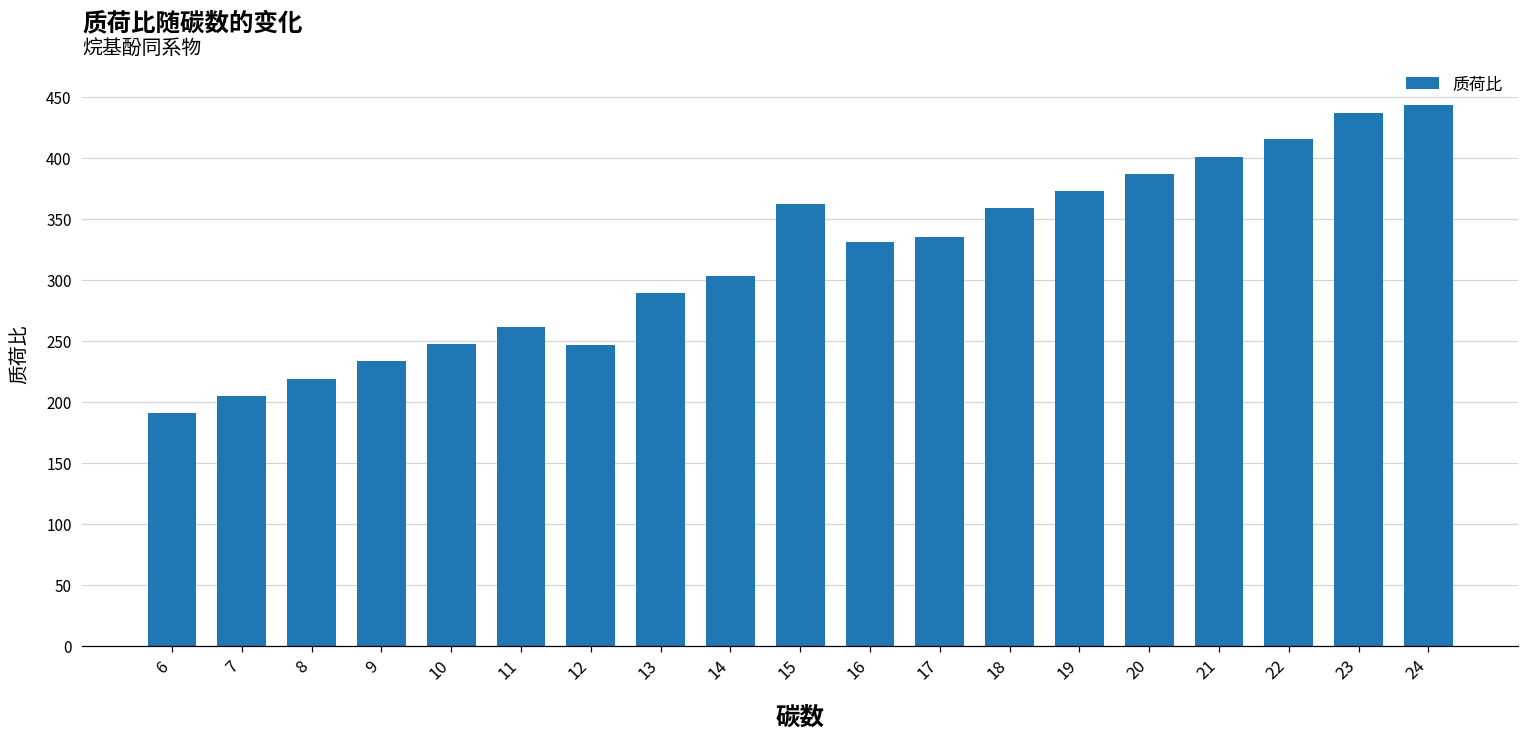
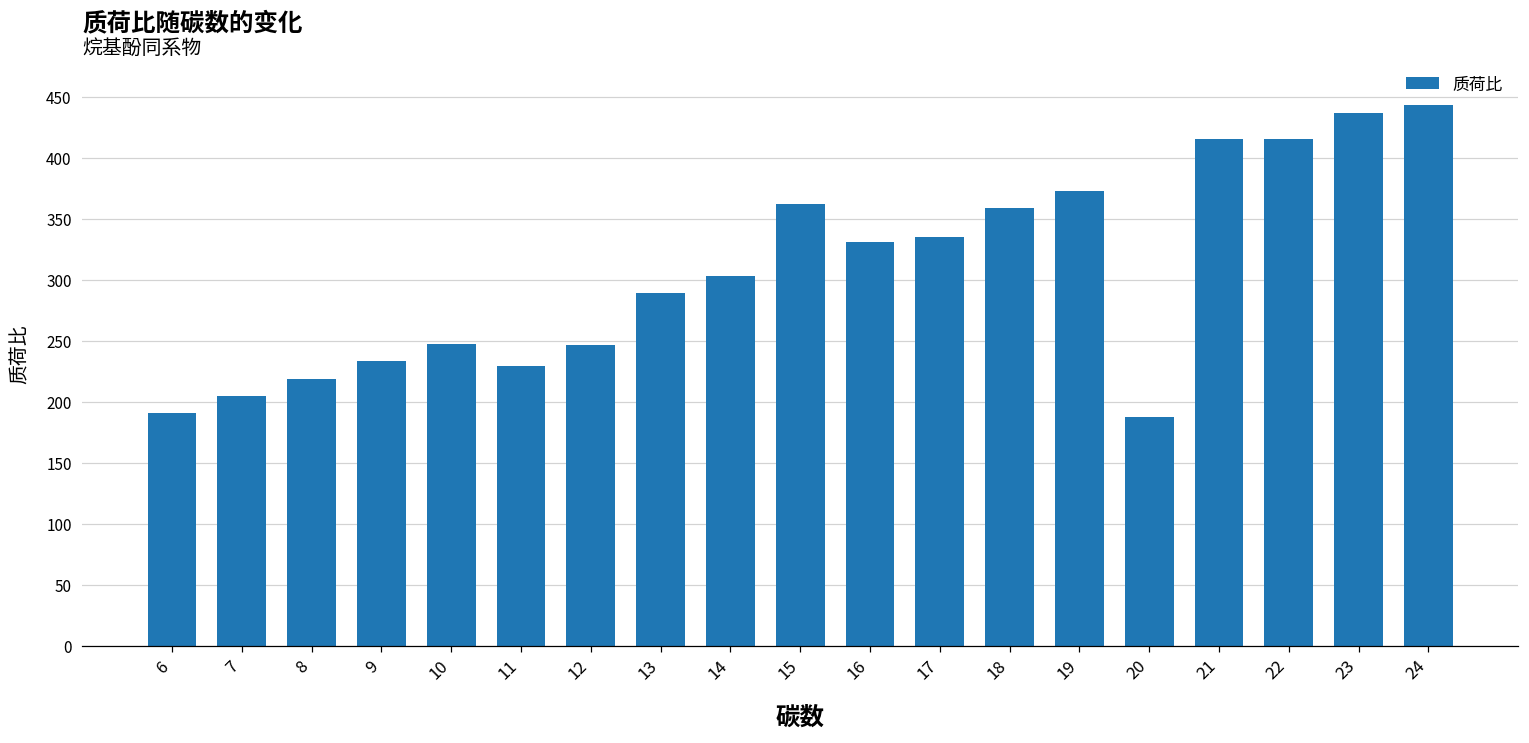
  {
    "6": 191,
    "7": 205,
    "8": 219,
    "9": 233,
    "10": 247,
-   "11": 261,
+   "11": 229,
    "12": 247,
    "13": 289,
    "14": 303,
    "15": 362,
    "16": 331,
    "17": 335,
    "18": 359,
    "19": 373,
-   "20": 387,
-   "21": 401,
+   "20": 187,
+   "21": 416,
    "22": 415,
    "23": 437,
    "24": 443
  }
